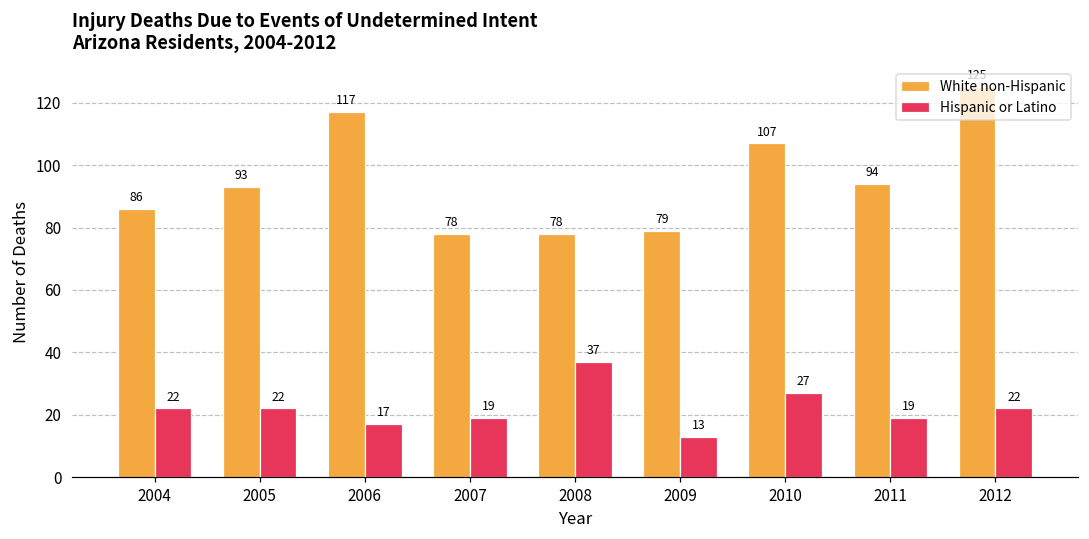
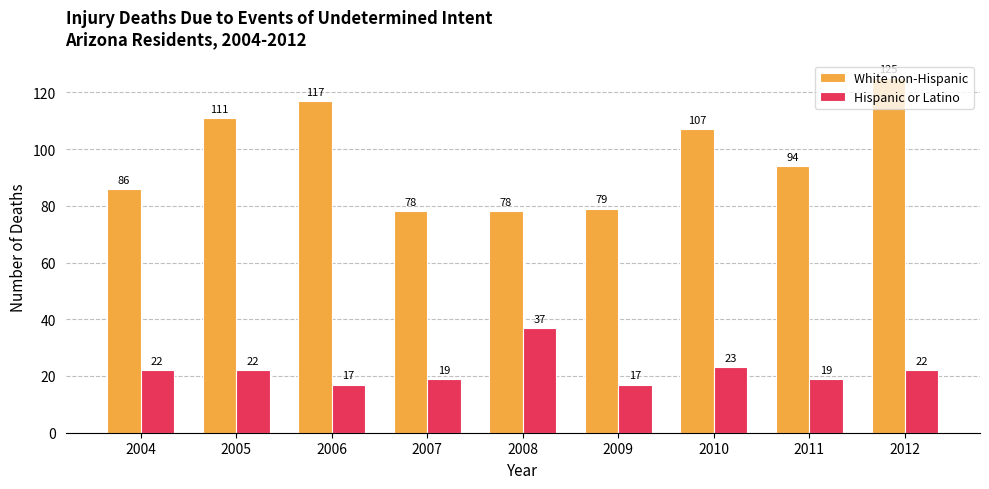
  {
    "White non-Hispanic": {
      "2004": 86,
-     "2005": 93,
+     "2005": 111,
      "2006": 117,
      "2007": 78,
      "2008": 78,
      "2009": 79,
      "2010": 107,
      "2011": 94
    },
    "Hispanic or Latino": {
      "2004": 22,
      "2005": 22,
      "2006": 17,
      "2007": 19,
      "2008": 37,
-     "2009": 13,
-     "2010": 27,
+     "2009": 17,
+     "2010": 23,
      "2011": 19,
      "2012": 22
    }
  }
